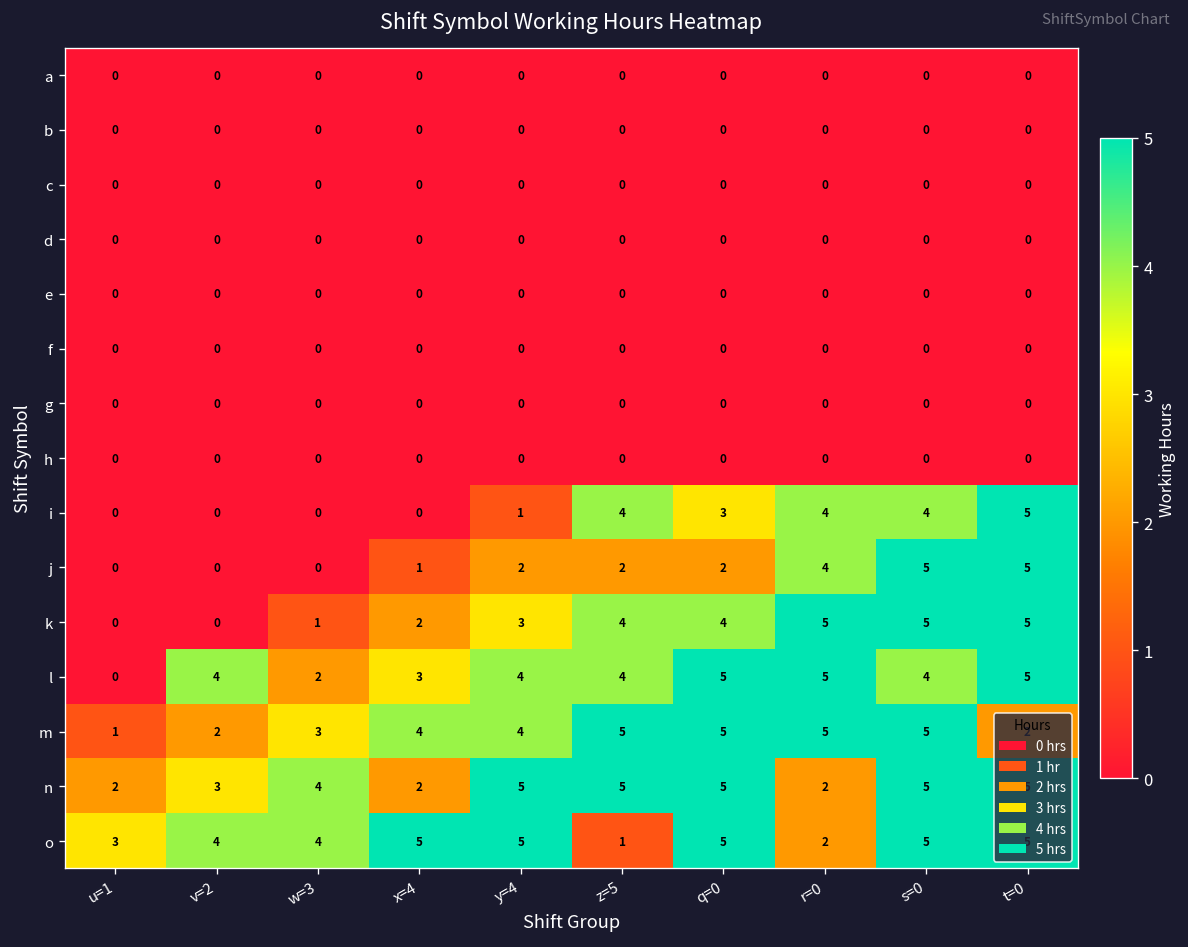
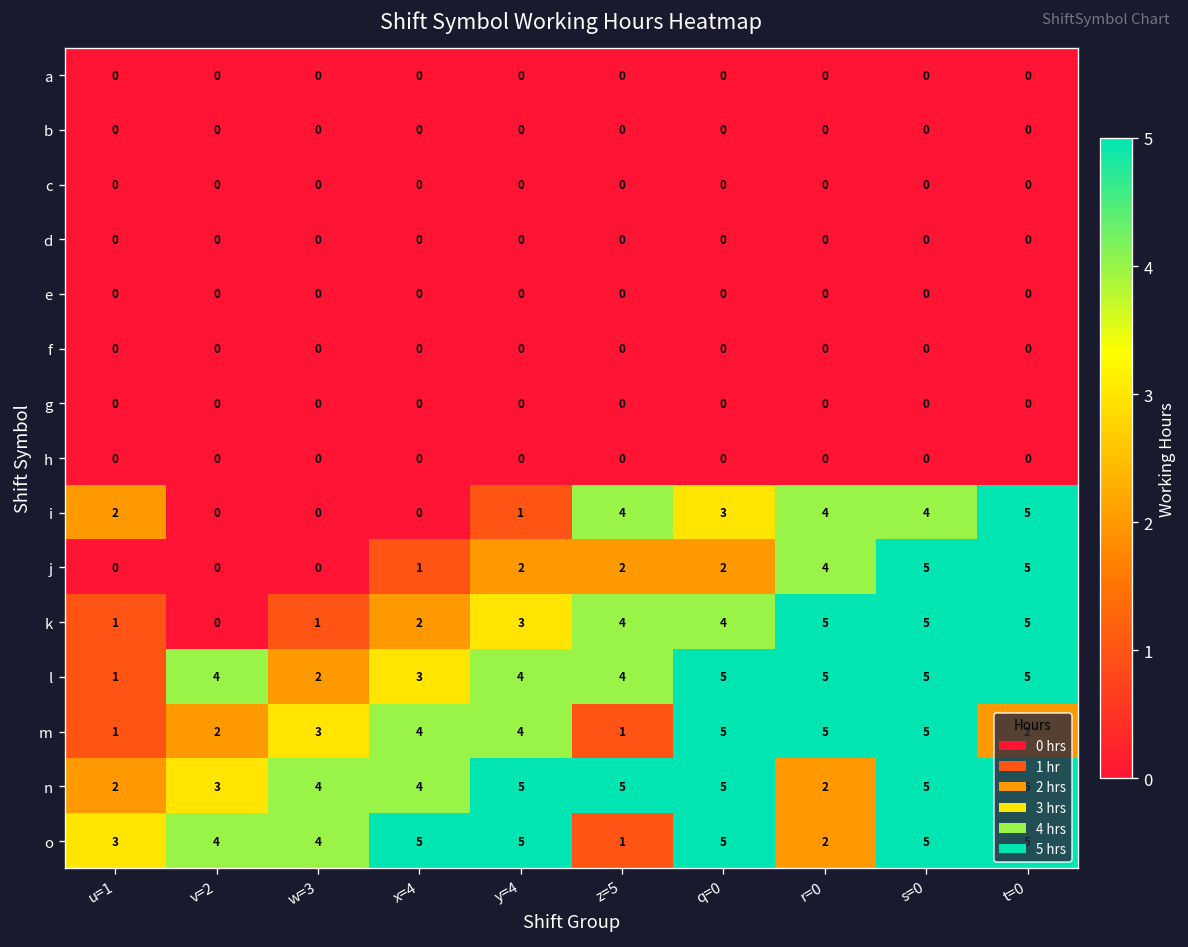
  {
    "a": {
      "u=1": 0,
      "v=2": 0,
      "w=3": 0,
      "x=4": 0,
      "y=4": 0,
      "z=5": 0,
      "q=0": 0,
      "r=0": 0,
      "s=0": 0,
      "t=0": 0
    },
    "b": {
      "u=1": 0,
      "v=2": 0,
      "w=3": 0,
      "x=4": 0,
      "y=4": 0,
      "z=5": 0,
      "q=0": 0,
      "r=0": 0,
      "s=0": 0,
      "t=0": 0
    },
    "c": {
      "u=1": 0,
      "v=2": 0,
      "w=3": 0,
      "x=4": 0,
      "y=4": 0,
      "z=5": 0,
      "q=0": 0,
      "r=0": 0,
      "s=0": 0,
      "t=0": 0
    },
    "d": {
      "u=1": 0,
      "v=2": 0,
      "w=3": 0,
      "x=4": 0,
      "y=4": 0,
      "z=5": 0,
      "q=0": 0,
      "r=0": 0,
      "s=0": 0,
      "t=0": 0
    },
    "e": {
      "u=1": 0,
      "v=2": 0,
      "w=3": 0,
      "x=4": 0,
      "y=4": 0,
      "z=5": 0,
      "q=0": 0,
      "r=0": 0,
      "s=0": 0,
      "t=0": 0
    },
    "f": {
      "u=1": 0,
      "v=2": 0,
      "w=3": 0,
      "x=4": 0,
      "y=4": 0,
      "z=5": 0,
      "q=0": 0,
      "r=0": 0,
      "s=0": 0,
      "t=0": 0
    },
    "g": {
      "u=1": 0,
      "v=2": 0,
      "w=3": 0,
      "x=4": 0,
      "y=4": 0,
      "z=5": 0,
      "q=0": 0,
      "r=0": 0,
      "s=0": 0,
      "t=0": 0
    },
    "h": {
      "u=1": 0,
      "v=2": 0,
      "w=3": 0,
      "x=4": 0,
      "y=4": 0,
      "z=5": 0,
      "q=0": 0,
      "r=0": 0,
      "s=0": 0,
      "t=0": 0
    },
    "i": {
-     "u=1": 0,
+     "u=1": 2,
      "v=2": 0,
      "w=3": 0,
      "x=4": 0,
      "y=4": 1,
      "z=5": 4,
      "q=0": 3,
      "r=0": 4,
      "s=0": 4,
      "t=0": 5
    },
    "j": {
      "u=1": 0,
      "v=2": 0,
      "w=3": 0,
      "x=4": 1,
      "y=4": 2,
      "z=5": 2,
      "q=0": 2,
      "r=0": 4,
      "s=0": 5,
      "t=0": 5
    },
    "k": {
-     "u=1": 0,
+     "u=1": 1,
      "v=2": 0,
      "w=3": 1,
      "x=4": 2,
      "y=4": 3,
      "z=5": 4,
      "q=0": 4,
      "r=0": 5,
      "s=0": 5,
      "t=0": 5
    },
    "l": {
-     "u=1": 0,
+     "u=1": 1,
      "v=2": 4,
      "w=3": 2,
      "x=4": 3,
      "y=4": 4,
      "z=5": 4,
      "q=0": 5,
      "r=0": 5,
-     "s=0": 4,
+     "s=0": 5,
      "t=0": 5
    },
    "m": {
      "u=1": 1,
      "v=2": 2,
      "w=3": 3,
      "x=4": 4,
      "y=4": 4,
-     "z=5": 5,
+     "z=5": 1,
      "q=0": 5,
      "r=0": 5,
      "s=0": 5
    },
    "n": {
      "u=1": 2,
      "v=2": 3,
      "w=3": 4,
-     "x=4": 2,
+     "x=4": 4,
      "y=4": 5,
      "z=5": 5,
      "q=0": 5,
      "r=0": 2,
      "s=0": 5
    },
    "o": {
      "u=1": 3,
      "v=2": 4,
      "w=3": 4,
      "x=4": 5,
      "y=4": 5,
      "z=5": 1,
      "q=0": 5,
      "r=0": 2,
      "s=0": 5
    }
  }
